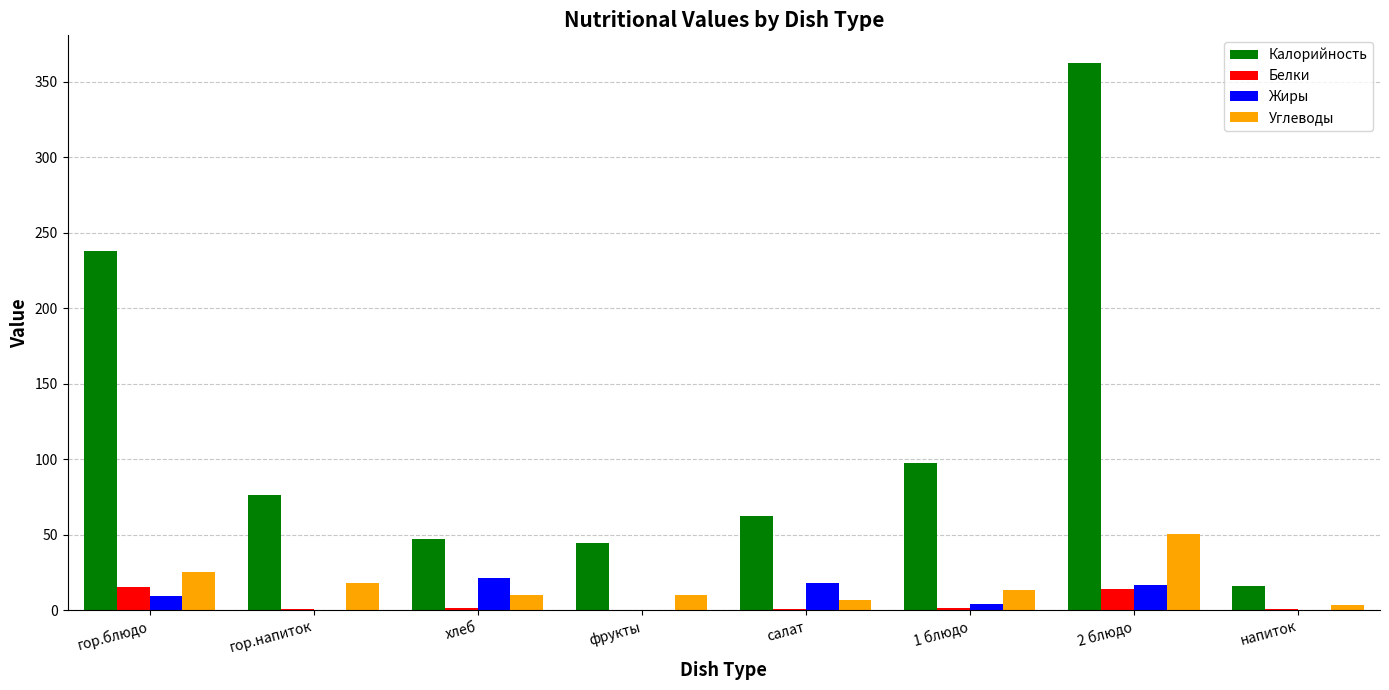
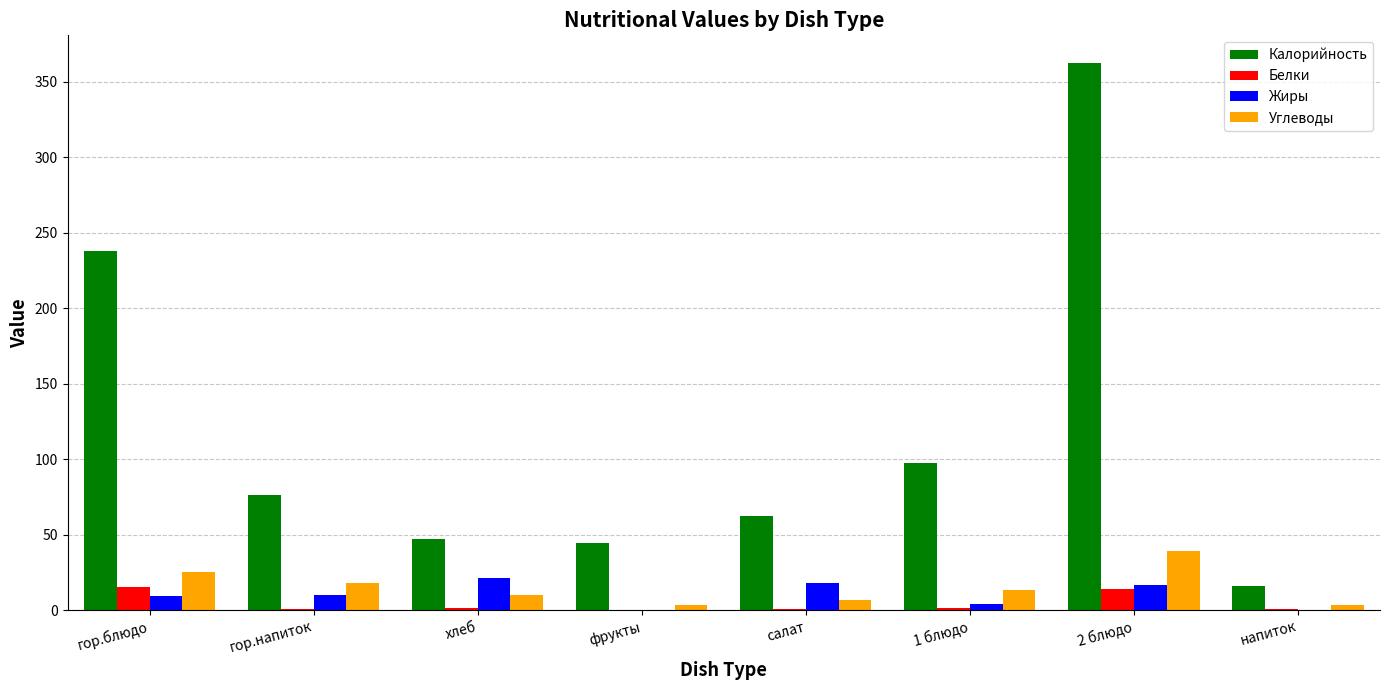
  {
    "Калорийность": {
      "гор.блюдо": 238,
      "гор.напиток": 76,
      "хлеб": 47,
      "фрукты": 44,
      "салат": 62,
      "1 блюдо": 97,
      "2 блюдо": 363,
      "напиток": 16
    },
    "Белки": {
      "гор.блюдо": 15,
      "2 блюдо": 14
    },
    "Жиры": {
      "гор.блюдо": 10,
-     "гор.напиток": 0,
+     "гор.напиток": 10,
      "хлеб": 21,
      "салат": 18,
      "1 блюдо": 4,
      "2 блюдо": 17
    },
    "Углеводы": {
      "гор.блюдо": 25,
      "гор.напиток": 18,
      "хлеб": 10,
-     "фрукты": 10,
+     "фрукты": 3,
      "салат": 7,
      "1 блюдо": 14,
-     "2 блюдо": 51,
+     "2 блюдо": 39,
      "напиток": 3
    }
  }
